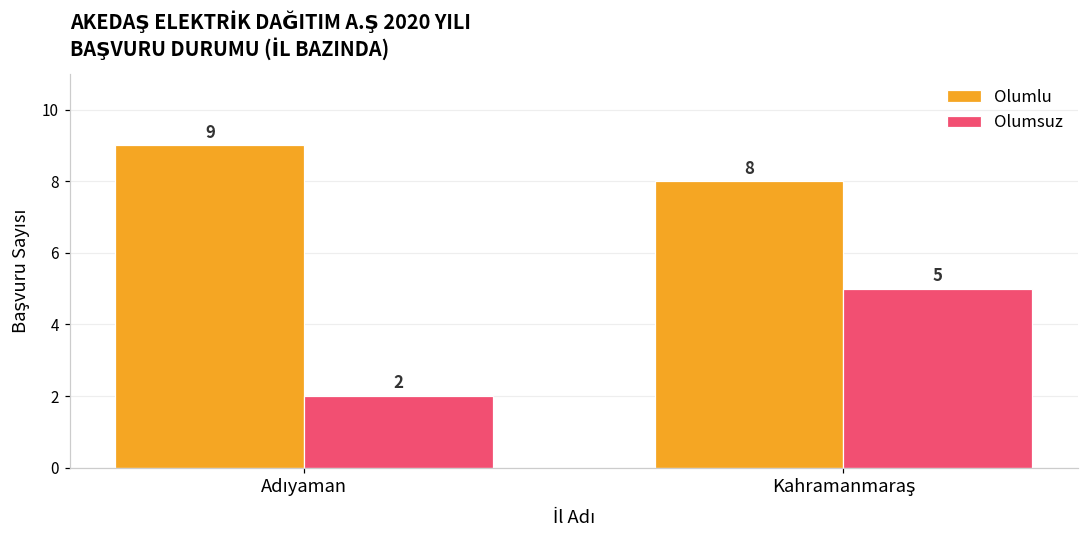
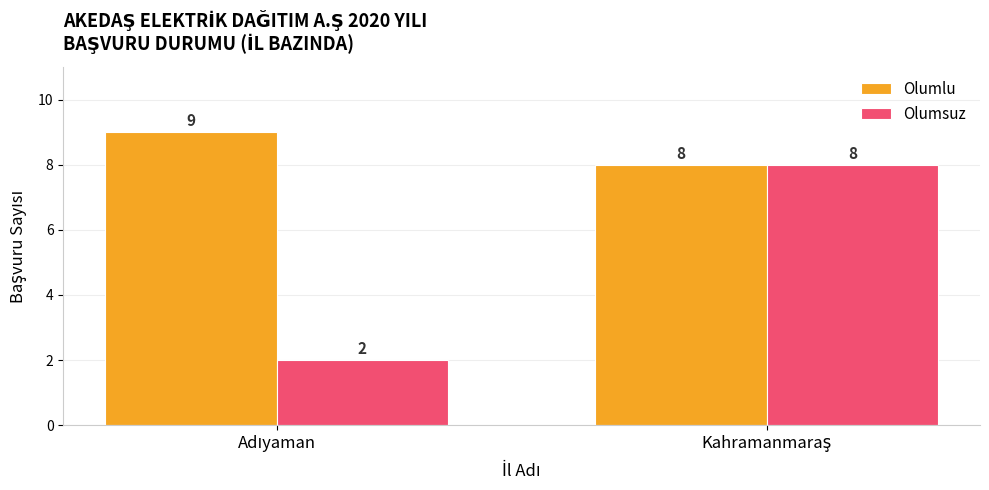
  {
    "Olumlu": {
      "Adıyaman": 9,
      "Kahramanmaraş": 8
    },
    "Olumsuz": {
      "Adıyaman": 2,
-     "Kahramanmaraş": 5
+     "Kahramanmaraş": 8
    }
  }
